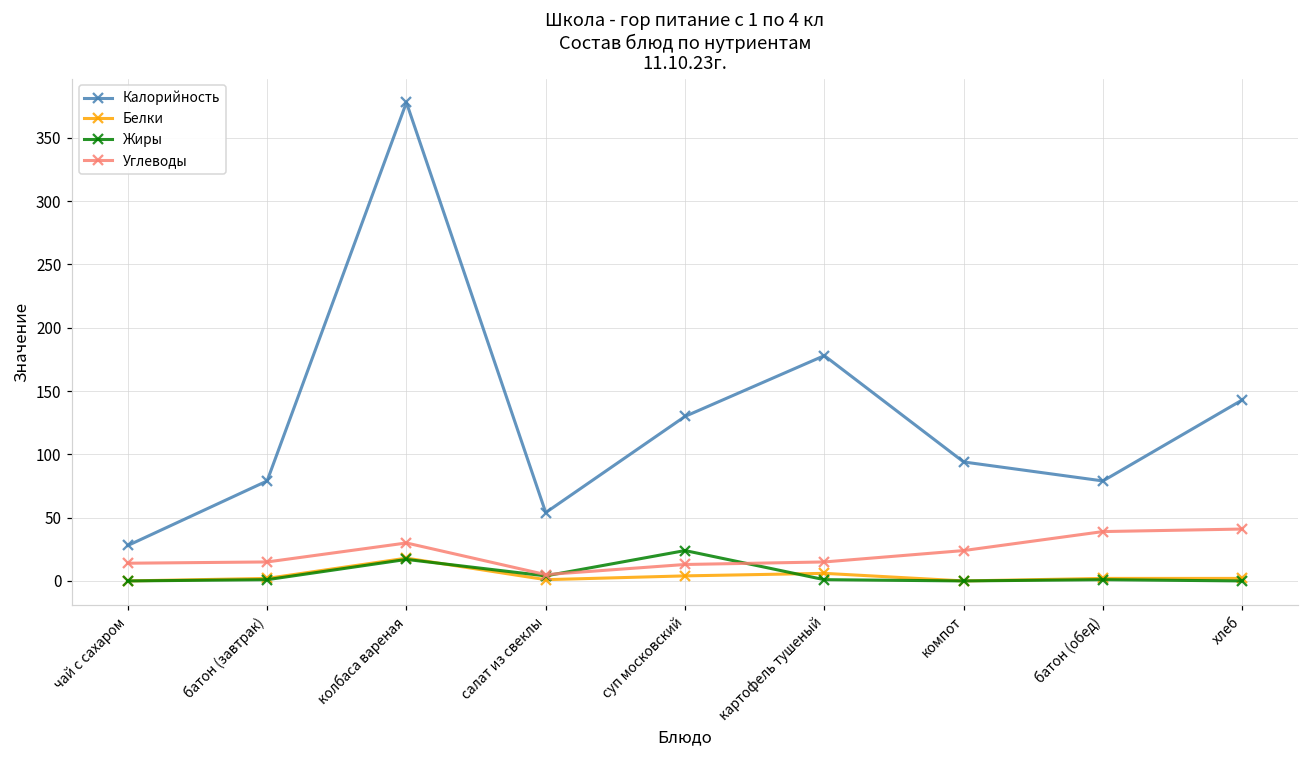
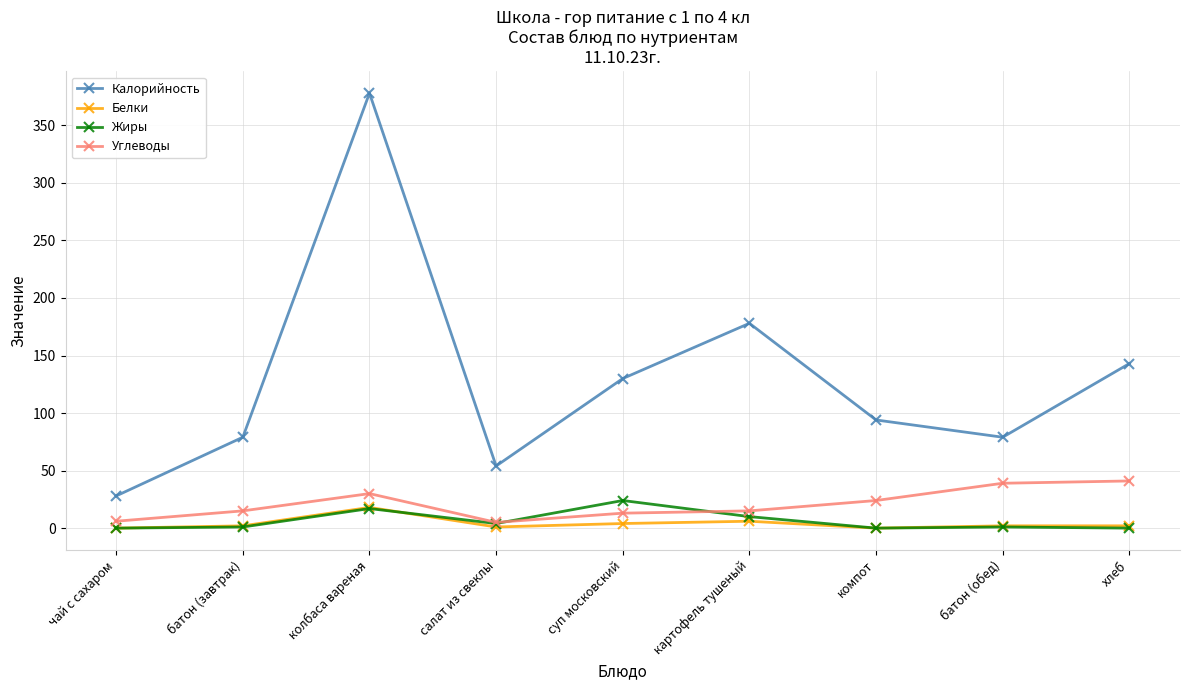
  {
    "Калорийность": {
      "чай с сахаром": 28,
      "батон (завтрак)": 79,
      "колбаса вареная": 378,
      "салат из свеклы": 54,
      "суп московский": 130,
      "картофель тушеный": 178,
      "компот": 94,
      "батон (обед)": 79,
      "хлеб": 143
    },
    "Белки": {
      "салат из свеклы": 1,
      "суп московский": 4,
      "картофель тушеный": 6
    },
    "Жиры": {
      "суп московский": 24,
-     "картофель тушеный": 1
+     "картофель тушеный": 10
    },
    "Углеводы": {
-     "чай с сахаром": 14,
+     "чай с сахаром": 6,
      "батон (завтрак)": 15,
      "колбаса вареная": 30,
      "суп московский": 13,
      "картофель тушеный": 15,
      "компот": 24,
      "батон (обед)": 39,
      "хлеб": 41
    }
  }
